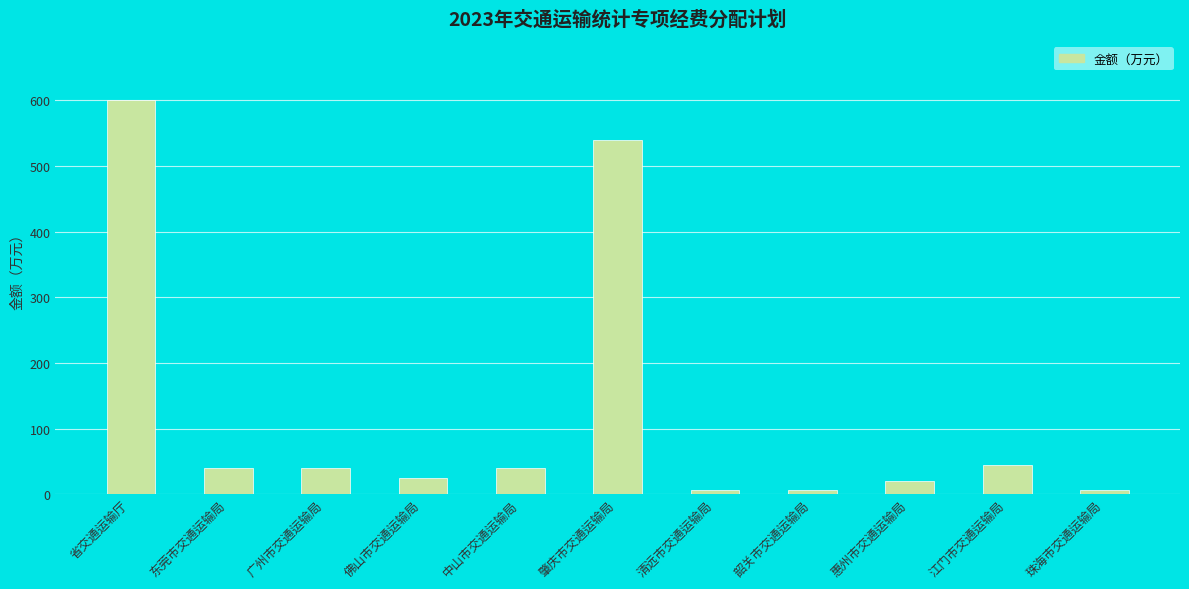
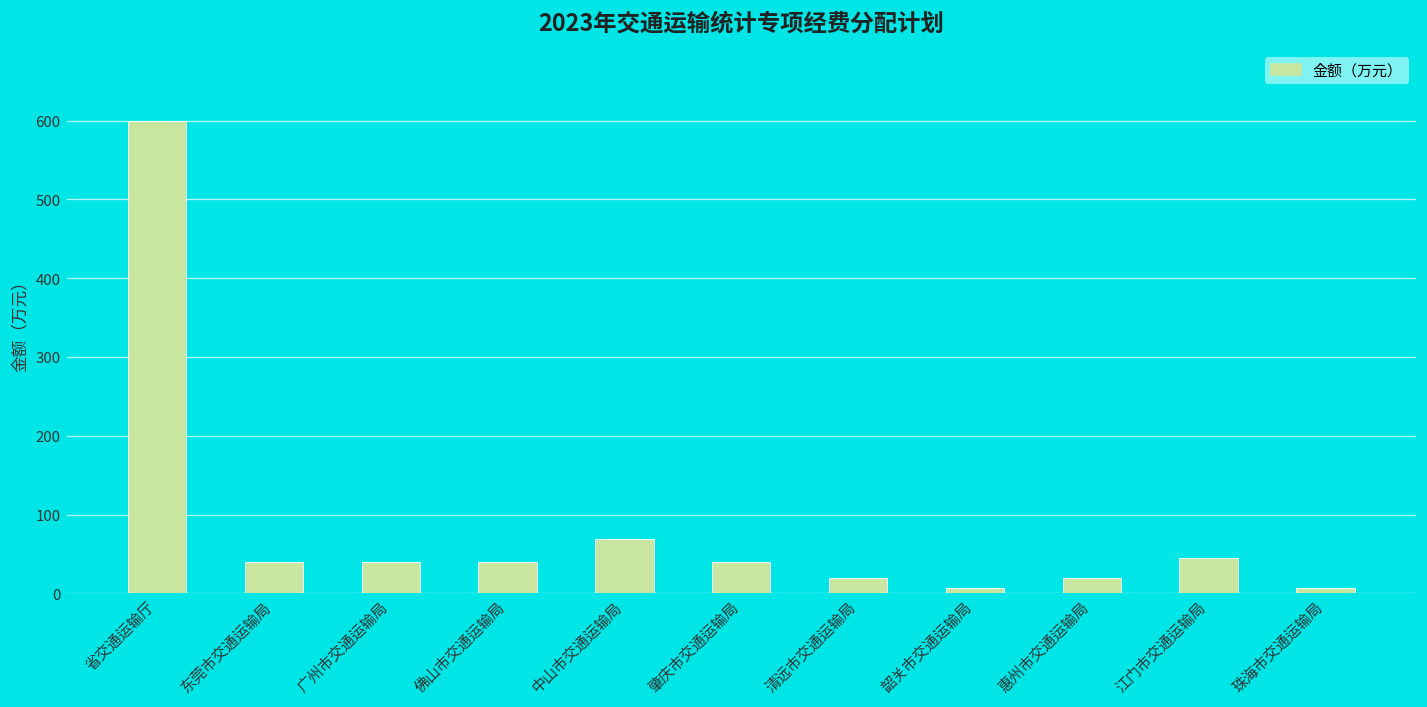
  {
    "省交通运输厅": 600,
    "东莞市交通运输局": 40,
    "广州市交通运输局": 40,
-   "佛山市交通运输局": 20,
-   "中山市交通运输局": 40,
-   "肇庆市交通运输局": 540,
-   "清远市交通运输局": 10,
+   "佛山市交通运输局": 40,
+   "中山市交通运输局": 70,
+   "肇庆市交通运输局": 40,
+   "清远市交通运输局": 20,
    "韶关市交通运输局": 10,
    "惠州市交通运输局": 20,
    "江门市交通运输局": 50,
    "珠海市交通运输局": 10
  }
